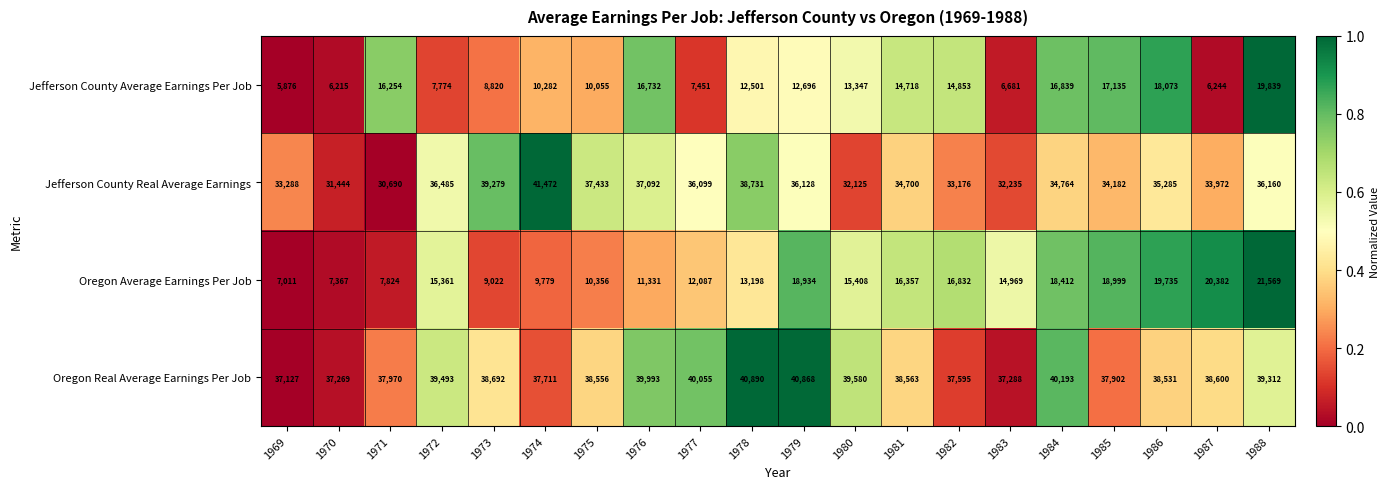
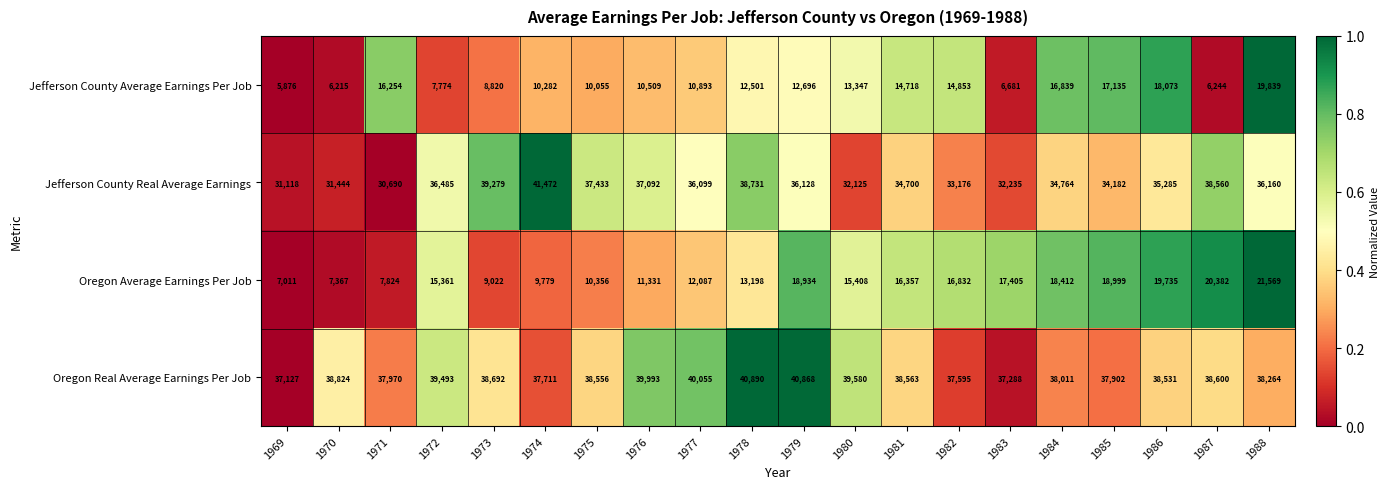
  {
    "Jefferson County Average Earnings Per Job": {
      "1969": "5,876",
      "1970": "6,215",
      "1971": "16,254",
      "1972": "7,774",
      "1973": "8,820",
      "1974": "10,282",
      "1975": "10,055",
-     "1976": "16,732",
-     "1977": "7,451",
+     "1976": "10,509",
+     "1977": "10,893",
      "1978": "12,501",
      "1979": "12,696",
      "1980": "13,347",
      "1981": "14,718",
      "1982": "14,853",
      "1983": "6,681",
      "1984": "16,839",
      "1985": "17,135",
      "1986": "18,073",
      "1987": "6,244",
      "1988": "19,839"
    },
    "Jefferson County Real Average Earnings": {
-     "1969": "33,288",
+     "1969": "31,118",
      "1970": "31,444",
      "1971": "30,690",
      "1972": "36,485",
      "1973": "39,279",
      "1974": "41,472",
      "1975": "37,433",
      "1976": "37,092",
      "1977": "36,099",
      "1978": "38,731",
      "1979": "36,128",
      "1980": "32,125",
      "1981": "34,700",
      "1982": "33,176",
      "1983": "32,235",
      "1984": "34,764",
      "1985": "34,182",
      "1986": "35,285",
-     "1987": "33,972",
+     "1987": "38,560",
      "1988": "36,160"
    },
    "Oregon Average Earnings Per Job": {
      "1969": "7,011",
      "1970": "7,367",
      "1971": "7,824",
      "1972": "15,361",
      "1973": "9,022",
      "1974": "9,779",
      "1975": "10,356",
      "1976": "11,331",
      "1977": "12,087",
      "1978": "13,198",
      "1979": "18,934",
      "1980": "15,408",
      "1981": "16,357",
      "1982": "16,832",
-     "1983": "14,969",
+     "1983": "17,405",
      "1984": "18,412",
      "1985": "18,999",
      "1986": "19,735",
      "1987": "20,382",
      "1988": "21,569"
    },
    "Oregon Real Average Earnings Per Job": {
      "1969": "37,127",
-     "1970": "37,269",
+     "1970": "38,824",
      "1971": "37,970",
      "1972": "39,493",
      "1973": "38,692",
      "1974": "37,711",
      "1975": "38,556",
      "1976": "39,993",
      "1977": "40,055",
      "1978": "40,890",
      "1979": "40,868",
      "1980": "39,580",
      "1981": "38,563",
      "1982": "37,595",
      "1983": "37,288",
-     "1984": "40,193",
+     "1984": "38,011",
      "1985": "37,902",
      "1986": "38,531",
      "1987": "38,600",
-     "1988": "39,312"
+     "1988": "38,264"
    }
  }
